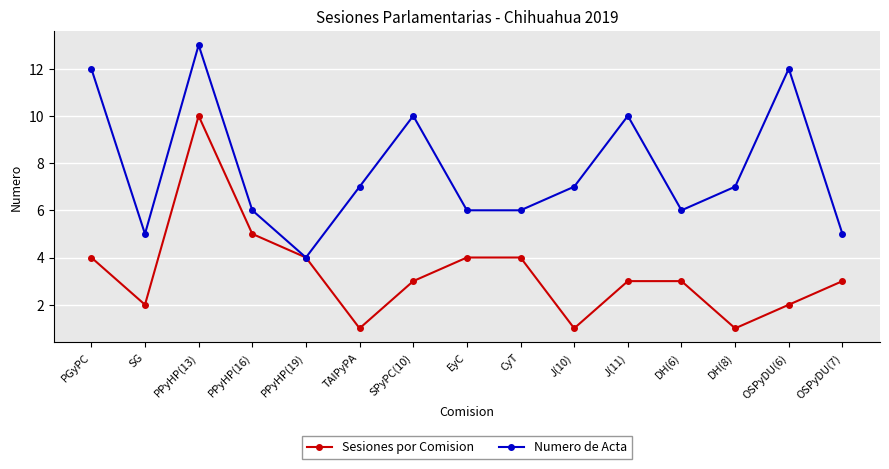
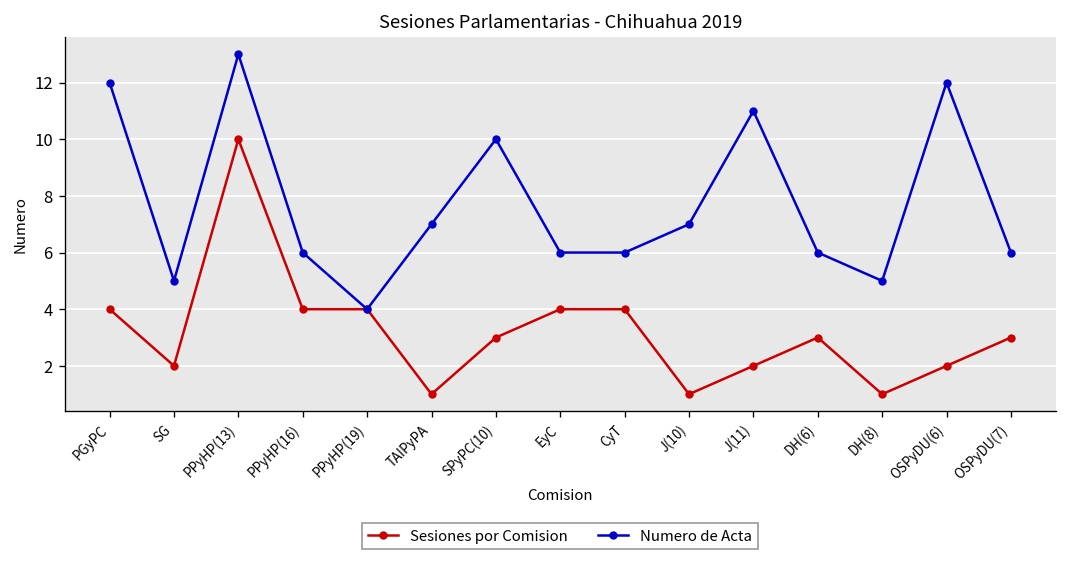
  {
    "Sesiones por Comision": {
      "PGyPC": 4,
      "SG": 2,
      "PPyHP(13)": 10,
-     "PPyHP(16)": 5,
+     "PPyHP(16)": 4,
      "TAIPyPA": 1,
      "SPyPC(10)": 3,
      "EyC": 4,
      "CyT": 4,
      "J(10)": 1,
-     "J(11)": 3,
+     "J(11)": 2,
      "DH(6)": 3,
      "DH(8)": 1,
      "OSPyDU(6)": 2,
      "OSPyDU(7)": 3
    },
    "Numero de Acta": {
      "PGyPC": 12,
      "SG": 5,
      "PPyHP(13)": 13,
      "PPyHP(16)": 6,
      "TAIPyPA": 7,
      "SPyPC(10)": 10,
      "EyC": 6,
      "CyT": 6,
      "J(10)": 7,
-     "J(11)": 10,
+     "J(11)": 11,
      "DH(6)": 6,
-     "DH(8)": 7,
+     "DH(8)": 5,
      "OSPyDU(6)": 12,
-     "OSPyDU(7)": 5
+     "OSPyDU(7)": 6
    }
  }
